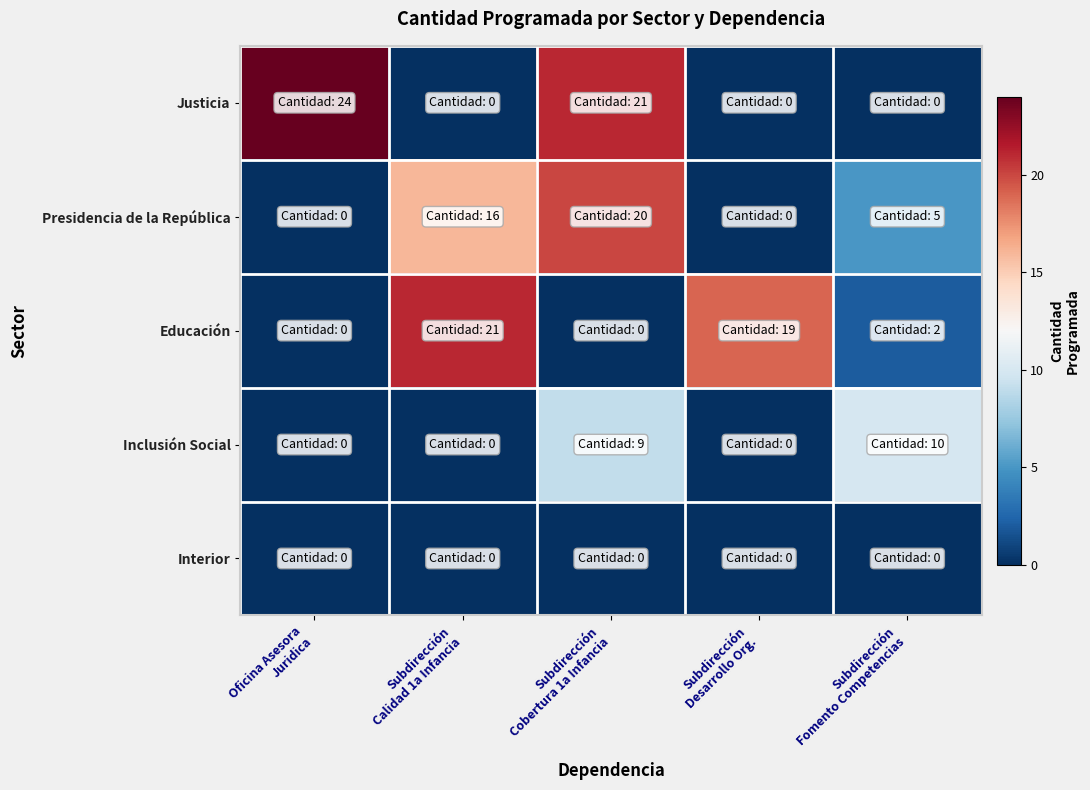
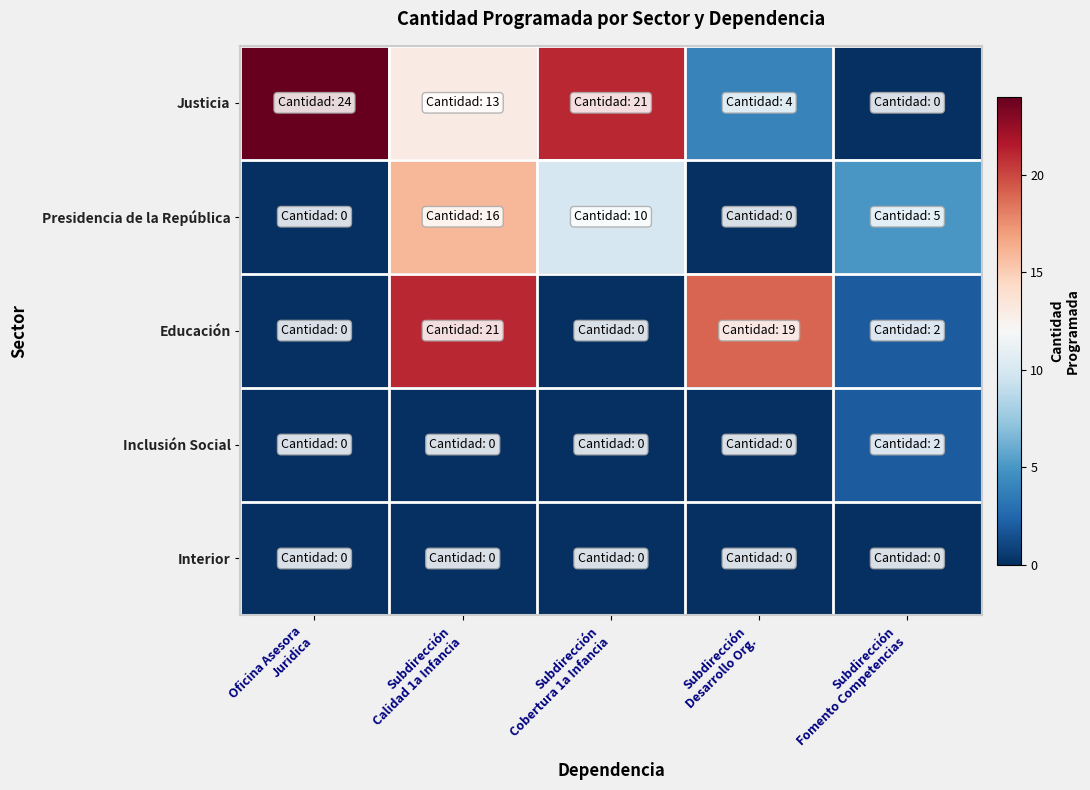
  {
    "Justicia": {
-     "Subdirección Calidad 1a Infancia": 0,
-     "Subdirección Desarrollo Org.": 0
+     "Subdirección Calidad 1a Infancia": 13,
+     "Subdirección Desarrollo Org.": 4
    },
    "Presidencia de la República": {
-     "Subdirección Cobertura 1a Infancia": 20
+     "Subdirección Cobertura 1a Infancia": 10
    },
    "Inclusión Social": {
-     "Subdirección Cobertura 1a Infancia": 9,
-     "Subdirección Fomento Competencias": 10
+     "Subdirección Cobertura 1a Infancia": 0,
+     "Subdirección Fomento Competencias": 2
    }
  }
